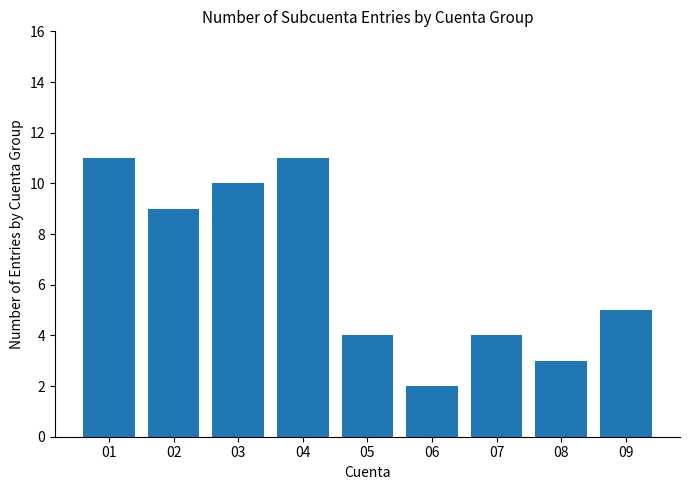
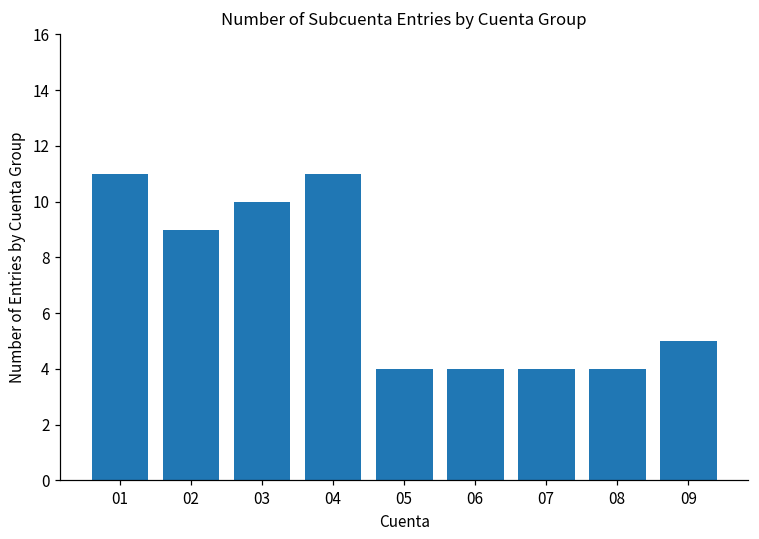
  {
    "01": 11,
    "02": 9,
    "03": 10,
    "04": 11,
    "05": 4,
-   "06": 2,
+   "06": 4,
    "07": 4,
-   "08": 3,
+   "08": 4,
    "09": 5
  }
